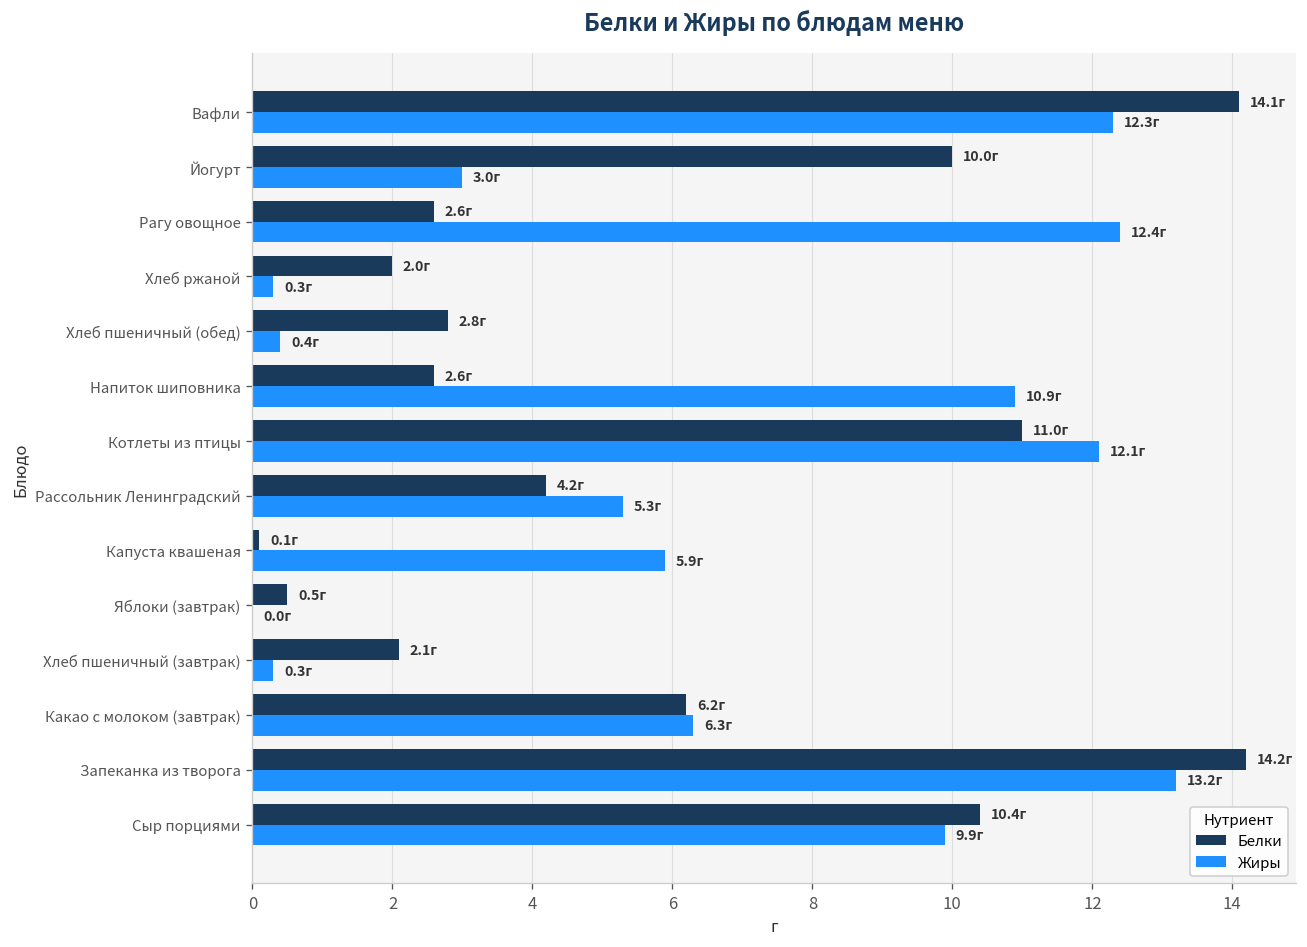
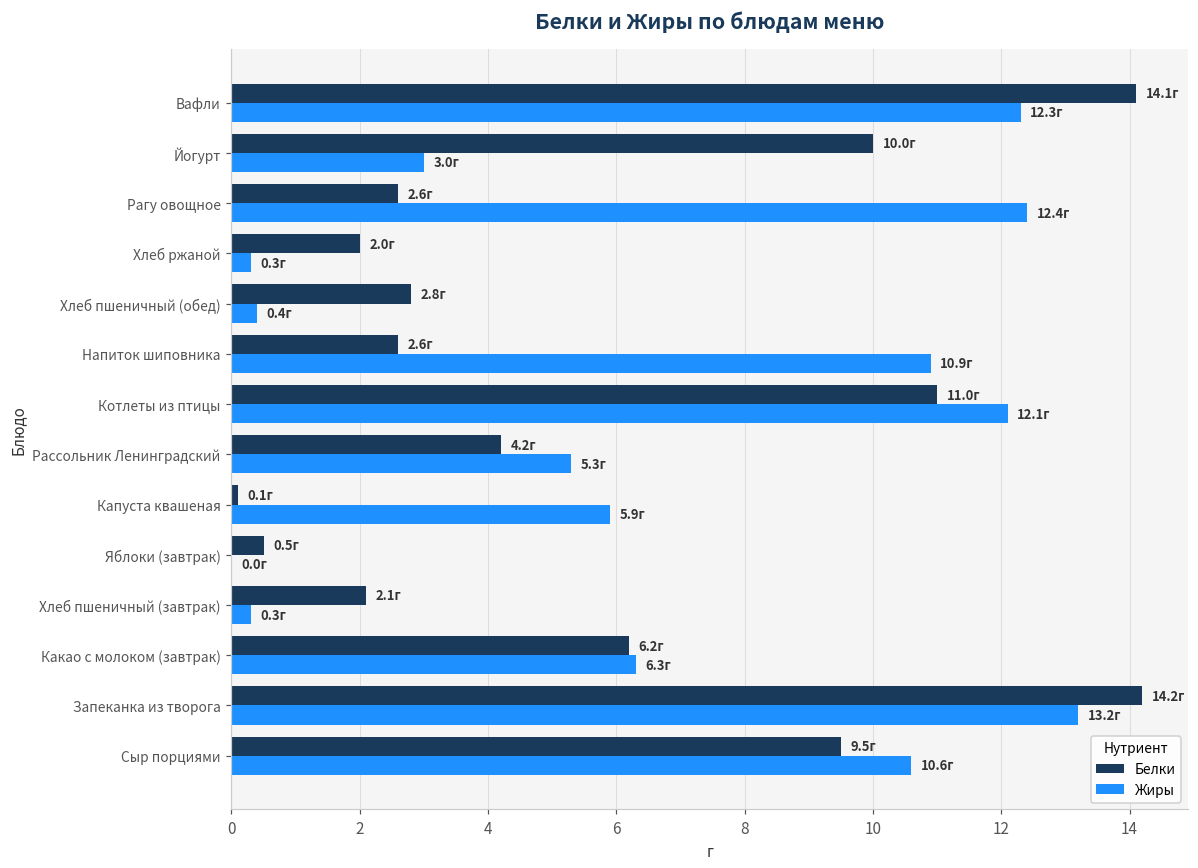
  {
    "Белки": {
      "Вафли": "14.1г",
      "Йогурт": "10.0г",
      "Рагу овощное": "2.6г",
      "Хлеб ржаной": "2.0г",
      "Хлеб пшеничный (обед)": "2.8г",
      "Напиток шиповника": "2.6г",
      "Котлеты из птицы": "11.0г",
      "Рассольник Ленинградский": "4.2г",
      "Капуста квашеная": "0.1г",
      "Яблоки (завтрак)": "0.5г",
      "Хлеб пшеничный (завтрак)": "2.1г",
      "Какао с молоком (завтрак)": "6.2г",
      "Запеканка из творога": "14.2г",
-     "Сыр порциями": "10.4г"
+     "Сыр порциями": "9.5г"
    },
    "Жиры": {
      "Вафли": "12.3г",
      "Йогурт": "3.0г",
      "Рагу овощное": "12.4г",
      "Хлеб ржаной": "0.3г",
      "Хлеб пшеничный (обед)": "0.4г",
      "Напиток шиповника": "10.9г",
      "Котлеты из птицы": "12.1г",
      "Рассольник Ленинградский": "5.3г",
      "Капуста квашеная": "5.9г",
      "Яблоки (завтрак)": "0.0г",
      "Хлеб пшеничный (завтрак)": "0.3г",
      "Какао с молоком (завтрак)": "6.3г",
      "Запеканка из творога": "13.2г",
-     "Сыр порциями": "9.9г"
+     "Сыр порциями": "10.6г"
    }
  }
